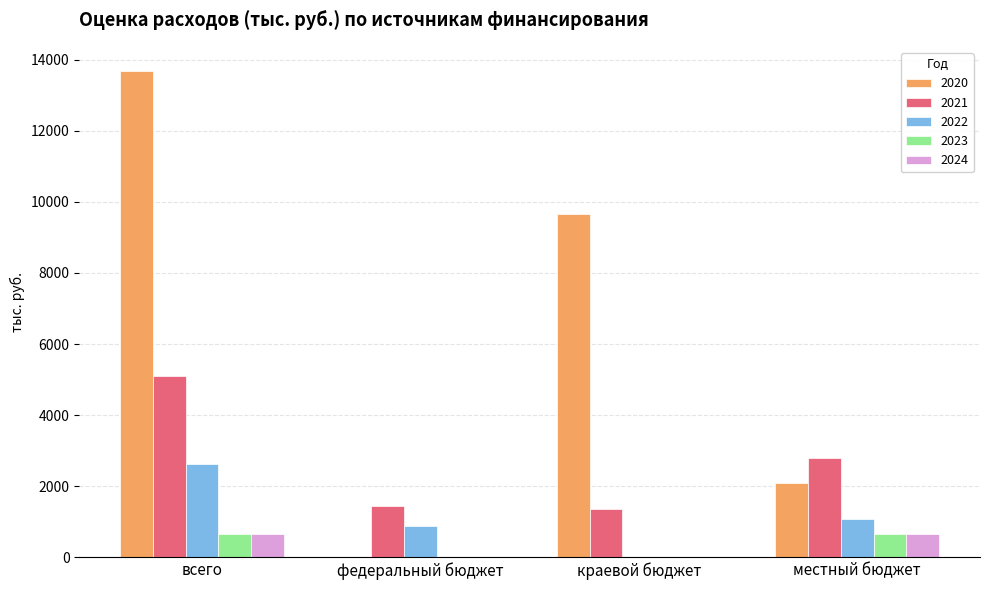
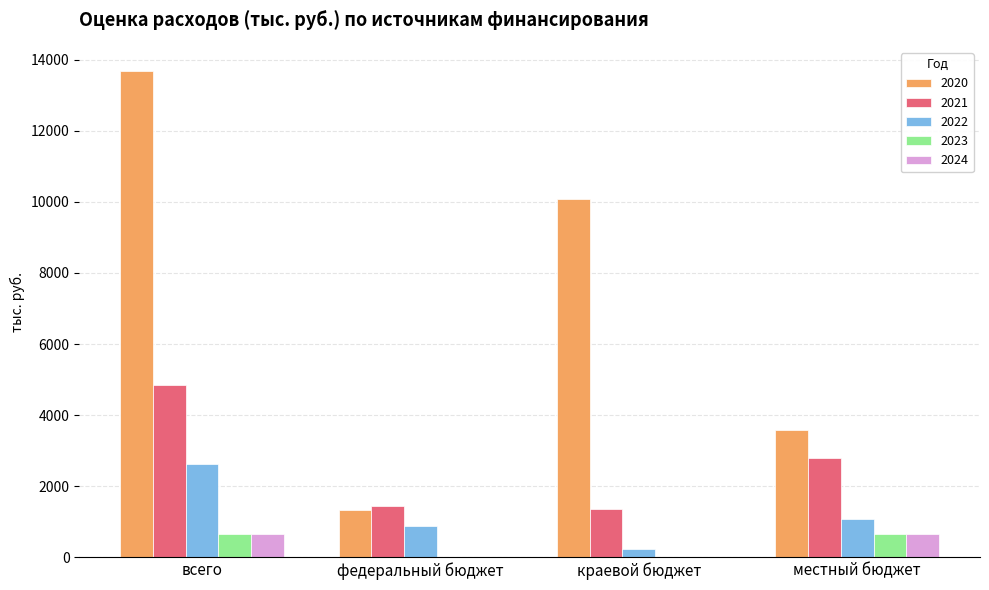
  {
    "2020": {
      "всего": 13700,
-     "федеральный бюджет": 0,
-     "краевой бюджет": 9700,
-     "местный бюджет": 2100
+     "федеральный бюджет": 1300,
+     "краевой бюджет": 10100,
+     "местный бюджет": 3600
    },
    "2021": {
-     "всего": 5100,
+     "всего": 4800,
      "федеральный бюджет": 1400,
      "краевой бюджет": 1400,
      "местный бюджет": 2800
    },
    "2022": {
      "всего": 2600,
      "федеральный бюджет": 900,
-     "краевой бюджет": 0,
+     "краевой бюджет": 200,
      "местный бюджет": 1100
    },
    "2023": {
      "всего": 700,
      "федеральный бюджет": 0,
      "краевой бюджет": 0,
      "местный бюджет": 700
    },
    "2024": {
      "всего": 700,
      "федеральный бюджет": 0,
      "краевой бюджет": 0,
      "местный бюджет": 700
    }
  }
